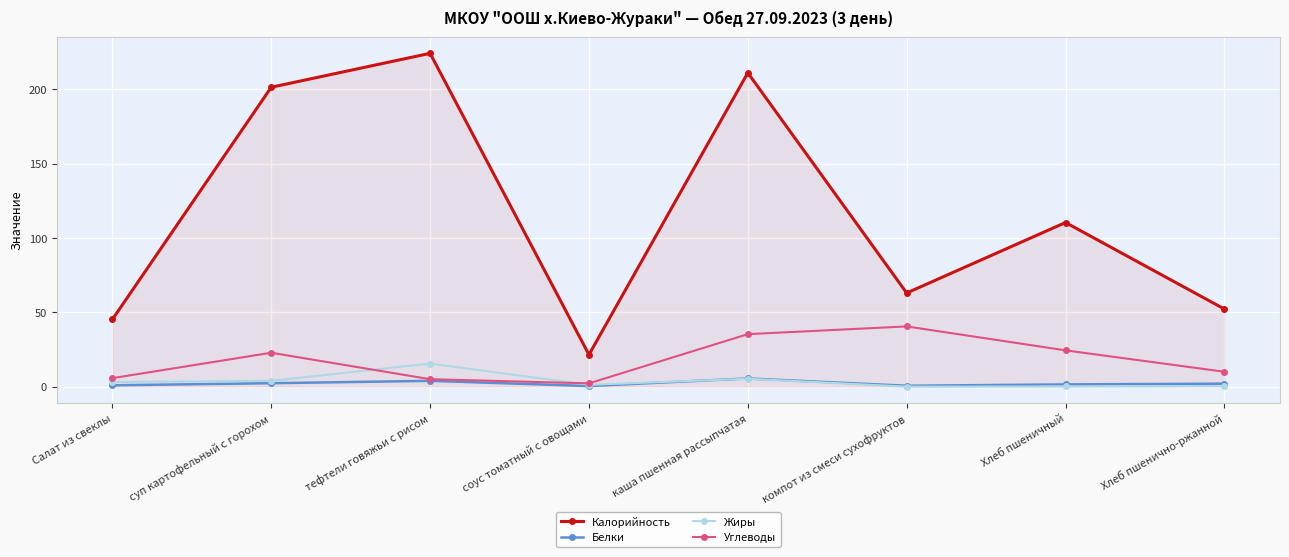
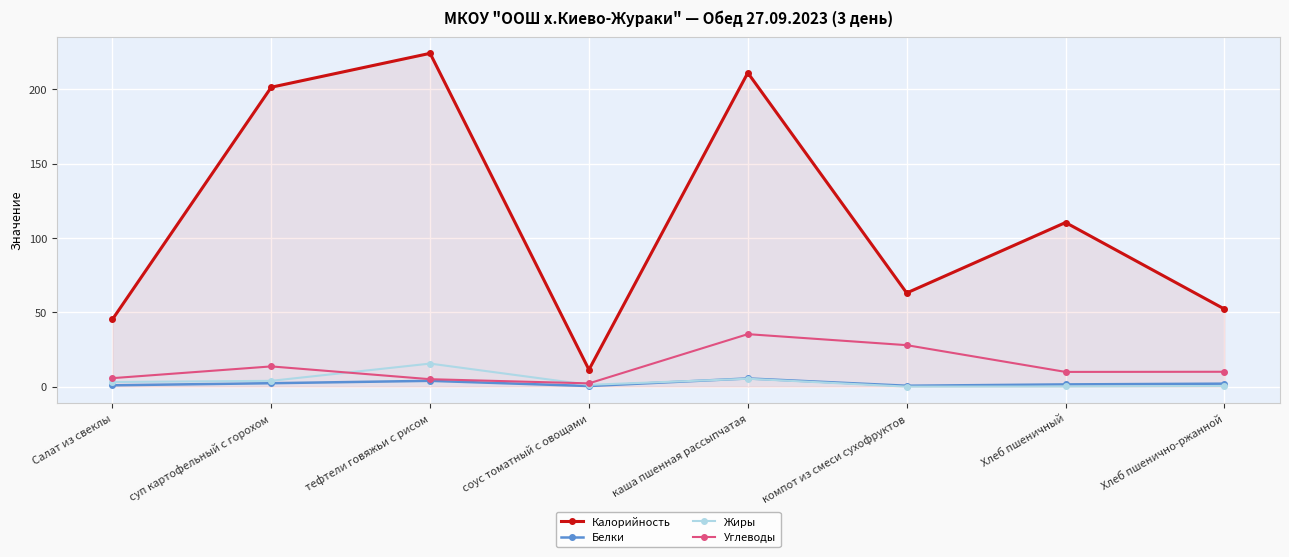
  {
    "Калорийность": {
      "Салат из свеклы": 45,
      "суп картофельный с горохом": 201,
      "тефтели говяжьи с рисом": 224,
-     "соус томатный с овощами": 22,
+     "соус томатный с овощами": 11,
      "каша пшенная рассыпчатая": 211,
      "компот из смеси сухофруктов": 63,
      "Хлеб пшеничный": 110,
      "Хлеб пшенично-ржанной": 52
    },
    "Белки": {
      "Салат из свеклы": 1
    },
    "Жиры": {
      "Салат из свеклы": 3,
      "тефтели говяжьи с рисом": 16
    },
    "Углеводы": {
      "Салат из свеклы": 6,
-     "суп картофельный с горохом": 23,
+     "суп картофельный с горохом": 14,
      "каша пшенная рассыпчатая": 35,
-     "компот из смеси сухофруктов": 41,
-     "Хлеб пшеничный": 24,
+     "компот из смеси сухофруктов": 28,
+     "Хлеб пшеничный": 10,
      "Хлеб пшенично-ржанной": 10
    }
  }
